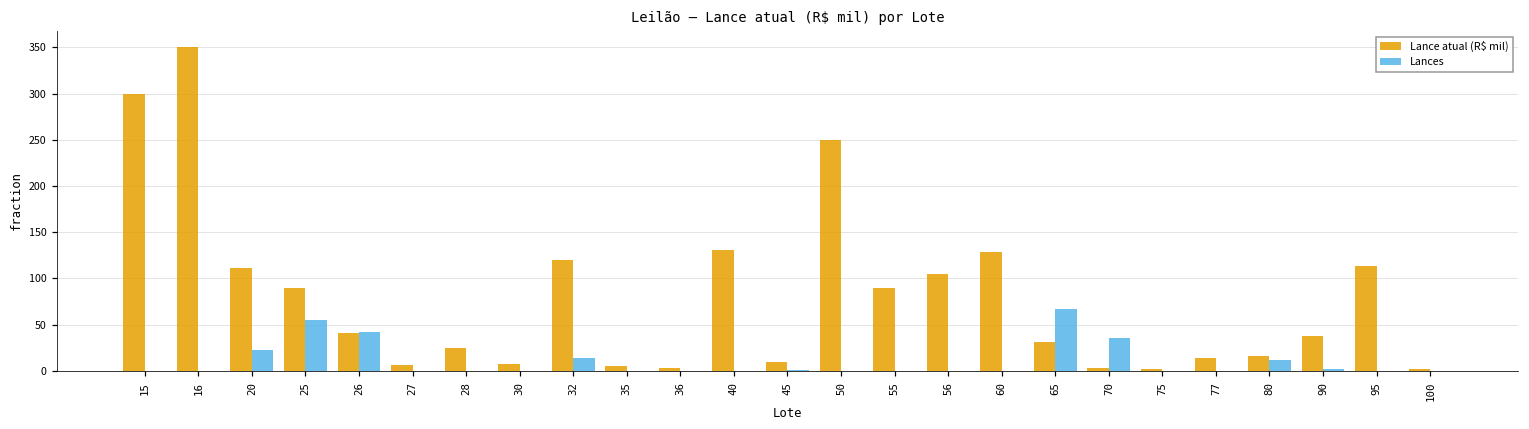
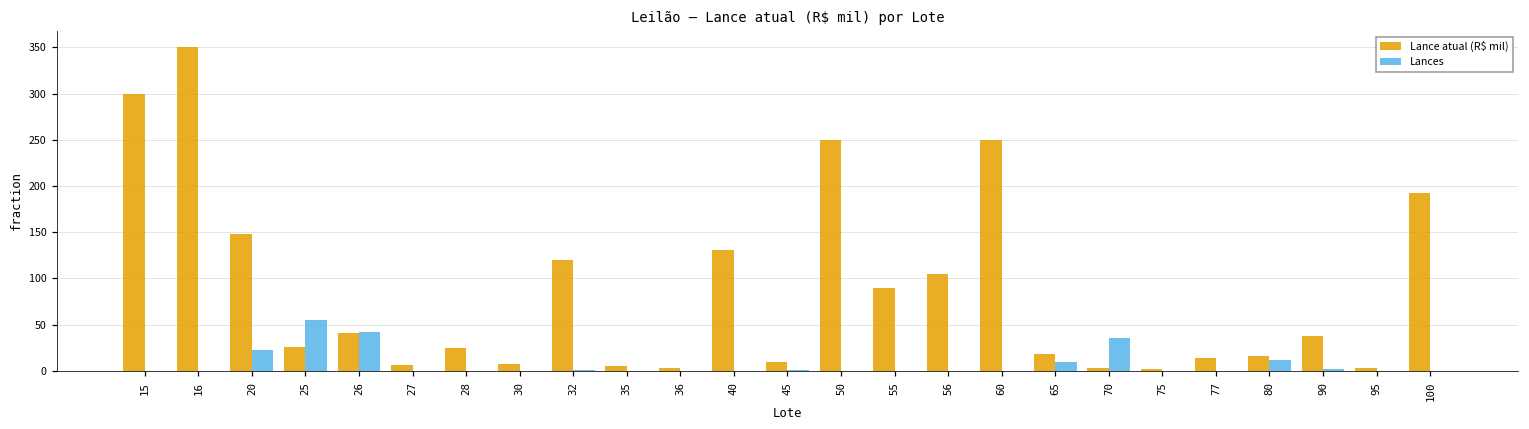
  {
    "Lance atual (R$ mil)": {
      "15": 300,
      "16": 350,
-     "20": 110,
-     "25": 90,
+     "20": 150,
+     "25": 30,
      "26": 40,
      "27": 10,
      "28": 30,
      "30": 10,
      "32": 120,
      "35": 10,
      "36": 0,
      "40": 130,
      "45": 10,
      "50": 250,
      "55": 90,
      "56": 110,
-     "60": 130,
-     "65": 30,
+     "60": 250,
+     "65": 20,
      "70": 0,
      "77": 10,
      "80": 20,
      "90": 40,
-     "95": 110,
-     "100": 0
+     "95": 0,
+     "100": 190
    },
    "Lances": {
      "15": 0,
      "16": 0,
      "20": 20,
      "25": 60,
      "26": 40,
      "27": 0,
      "28": 0,
      "30": 0,
-     "32": 10,
+     "32": 0,
      "35": 0,
      "36": 0,
      "40": 0,
      "50": 0,
      "55": 0,
      "56": 0,
      "60": 0,
-     "65": 70,
+     "65": 10,
      "70": 40,
      "75": 0,
      "77": 0,
      "80": 10,
      "95": 0,
      "100": 0
    }
  }
